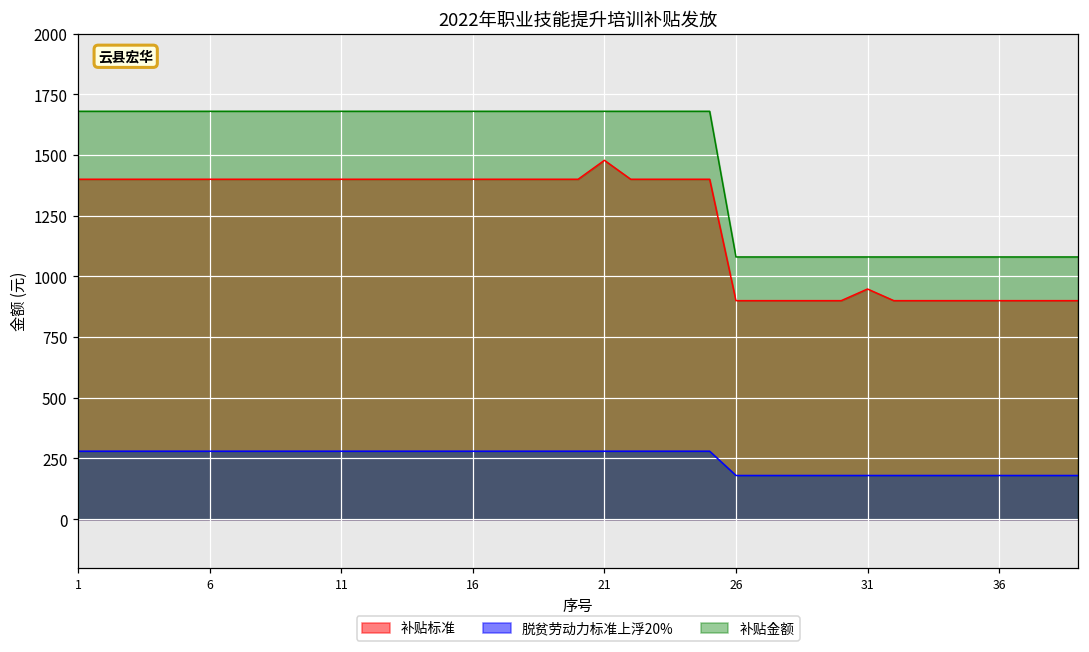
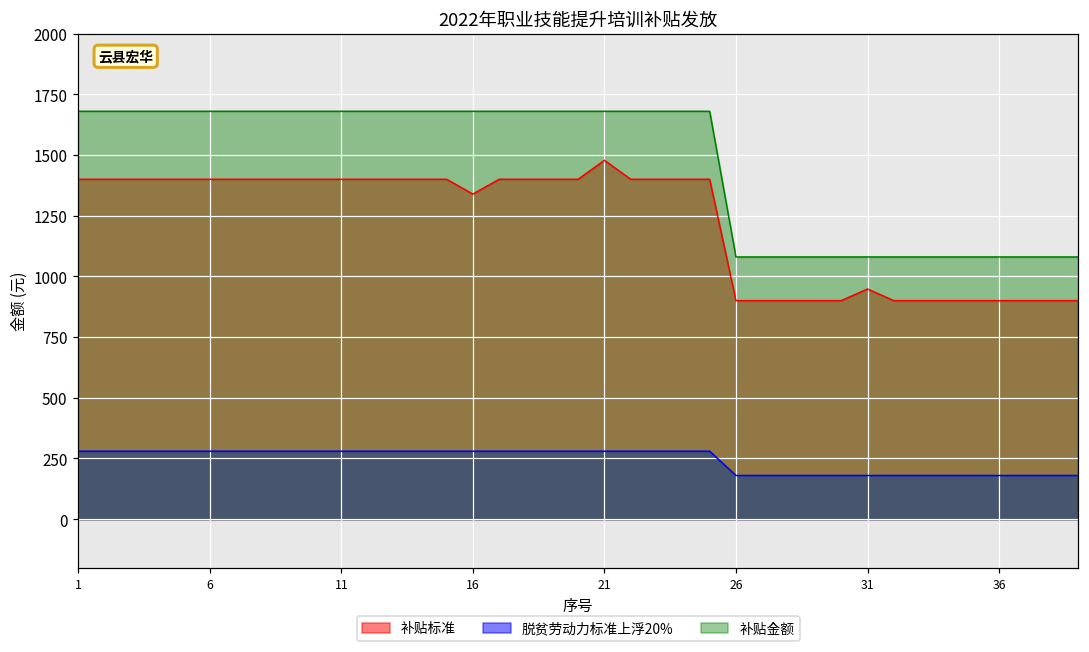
  {
    "补贴标准": {
      "1": 1400,
      "6": 1400,
      "11": 1400,
-     "16": 1400,
+     "16": 1340,
      "21": 1480,
      "26": 900,
      "31": 950,
      "36": 900
    },
    "脱贫劳动力标准上浮20%": {
      "1": 280,
      "6": 280,
      "11": 280,
      "16": 280,
      "21": 280,
      "26": 180,
      "31": 180,
      "36": 180
    },
    "补贴金额": {
      "1": 1680,
      "6": 1680,
      "11": 1680,
      "16": 1680,
      "21": 1680,
      "26": 1080,
      "31": 1080,
      "36": 1080
    }
  }
